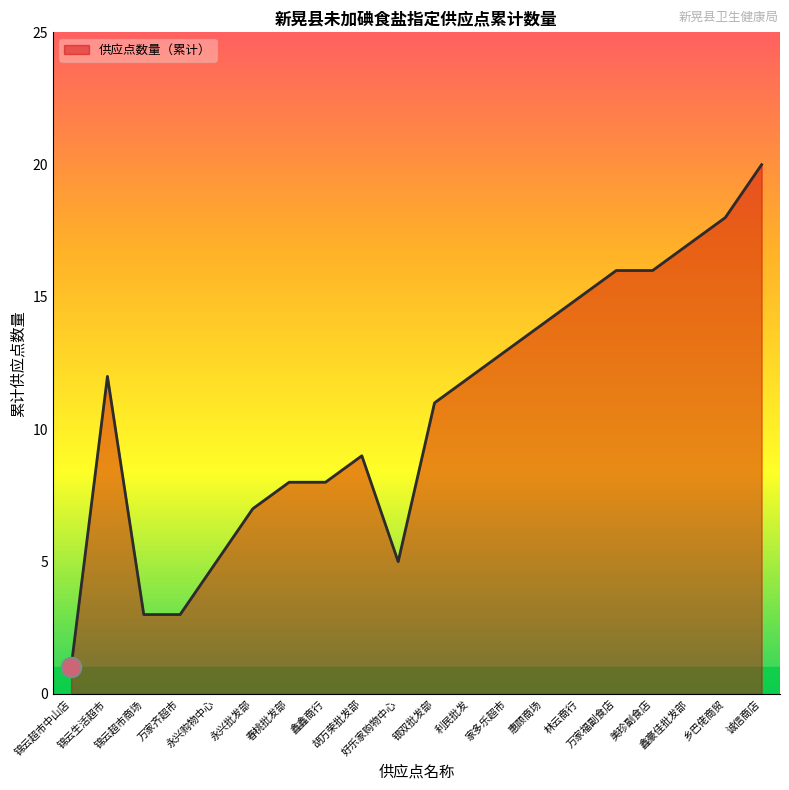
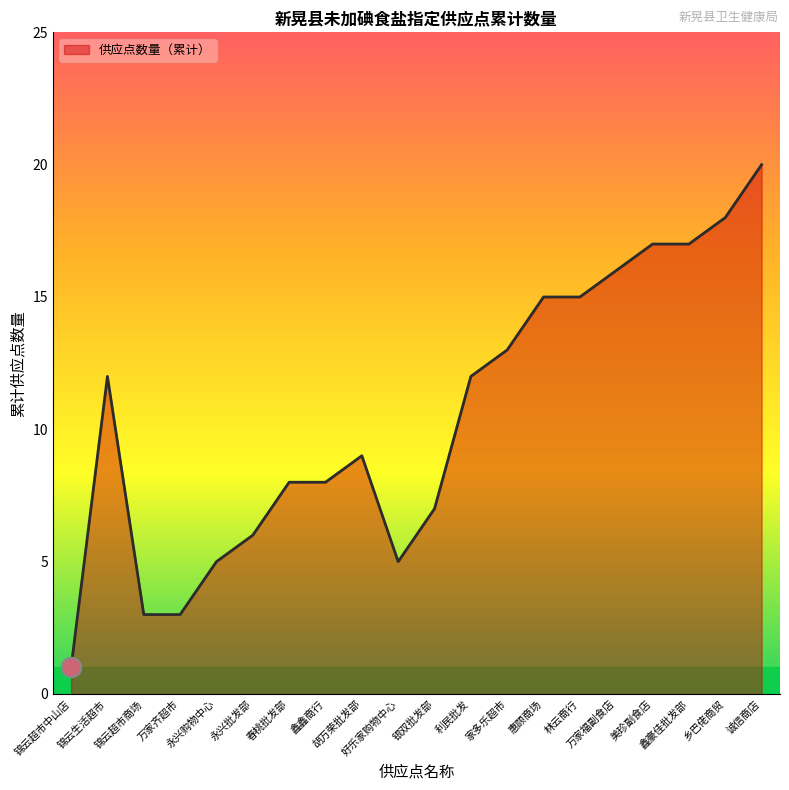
  {
    "供应点数量（累计）": {
      "锦云生活超市": 12,
      "锦云超市商场": 3,
      "万家齐超市": 3,
      "永兴购物中心": 5,
-     "永兴批发部": 7,
+     "永兴批发部": 6,
      "春桃批发部": 8,
      "鑫鑫商行": 8,
      "胡万荣批发部": 9,
      "好乐家购物中心": 5,
-     "银双批发部": 11,
+     "银双批发部": 7,
      "利民批发": 12,
      "家多乐超市": 13,
-     "惠顾商场": 14,
+     "惠顾商场": 15,
      "林云商行": 15,
      "万家福副食店": 16,
-     "美珍副食店": 16,
+     "美珍副食店": 17,
      "鑫豪佳批发部": 17,
      "乡巴佬商贸": 18,
      "诚信商店": 20
    }
  }
